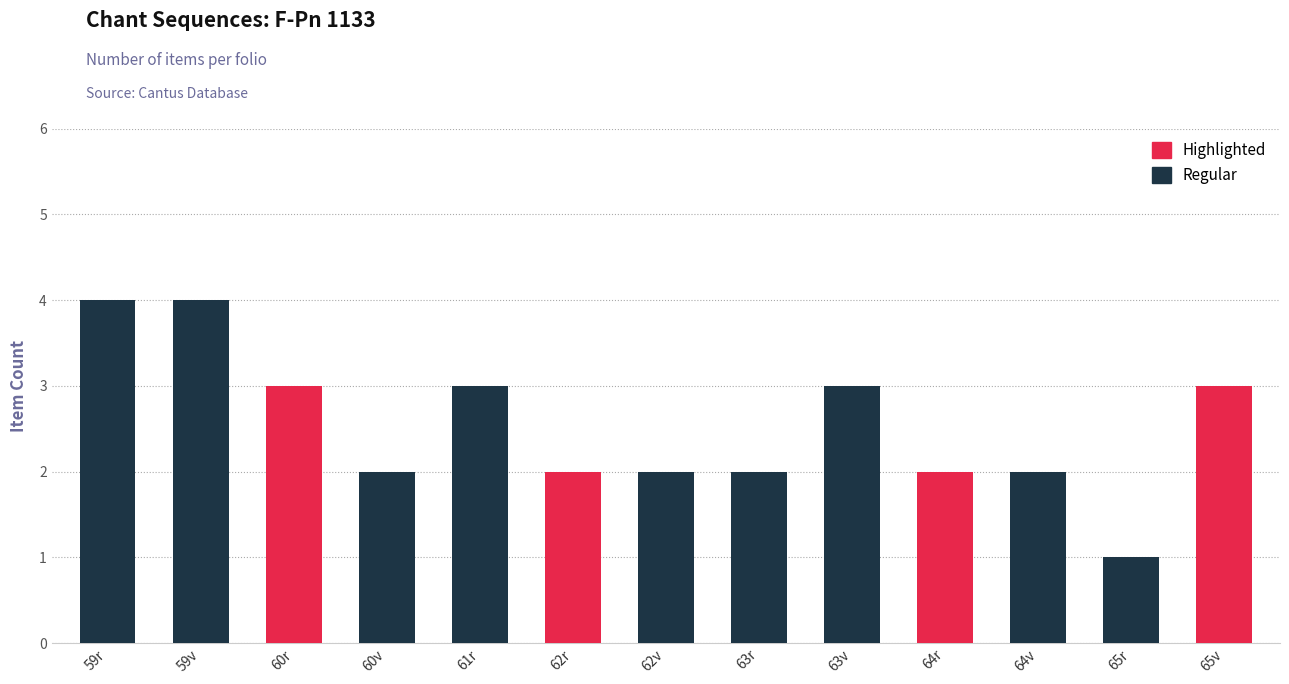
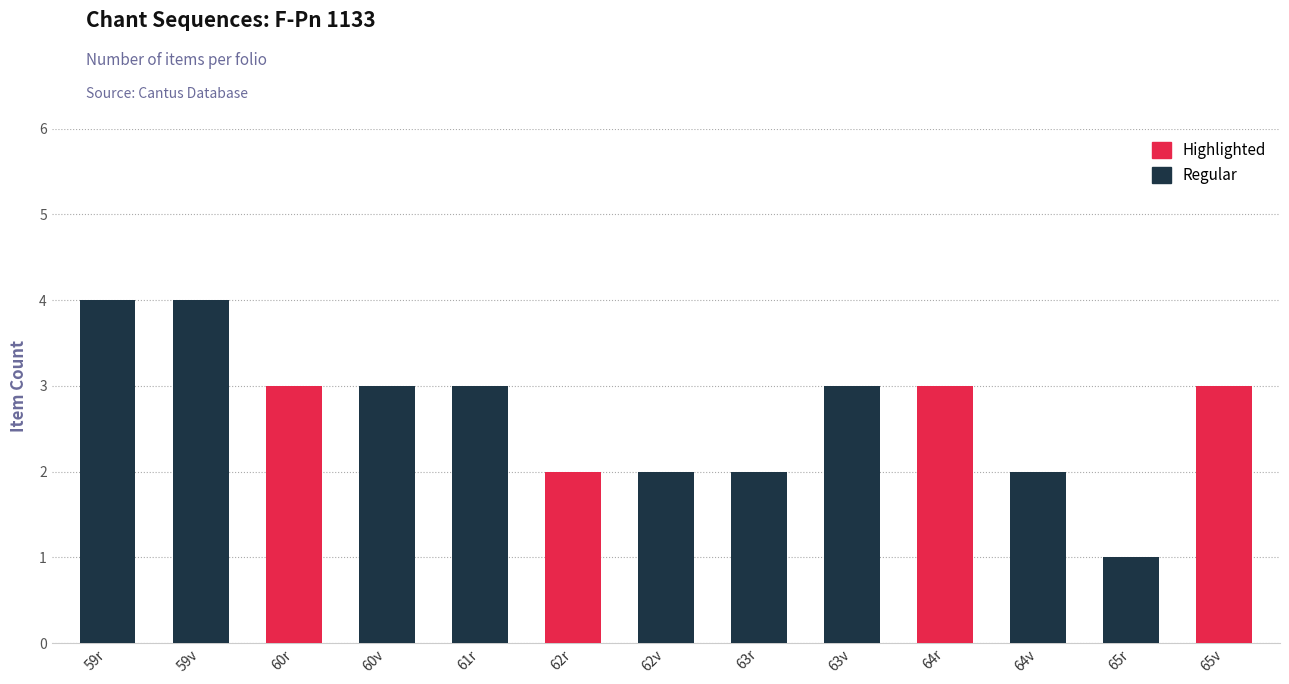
  {
    "59r": 4,
    "59v": 4,
    "60r": 3,
-   "60v": 2,
+   "60v": 3,
    "61r": 3,
    "62r": 2,
    "62v": 2,
    "63r": 2,
    "63v": 3,
-   "64r": 2,
+   "64r": 3,
    "64v": 2,
    "65r": 1,
    "65v": 3
  }
